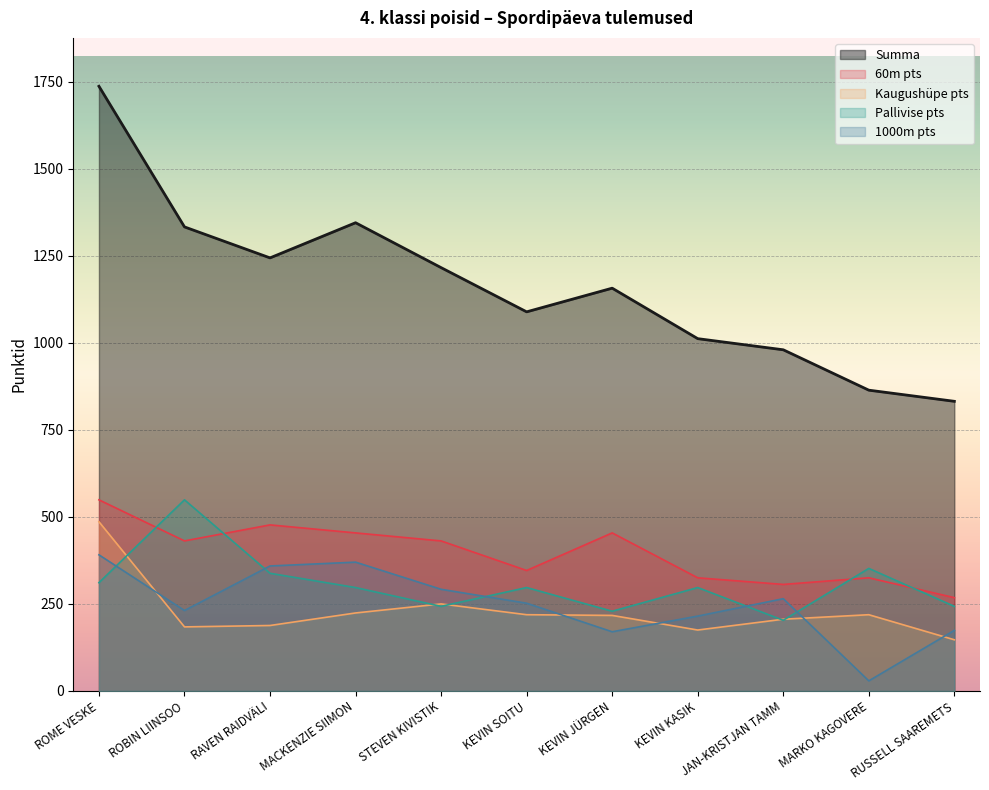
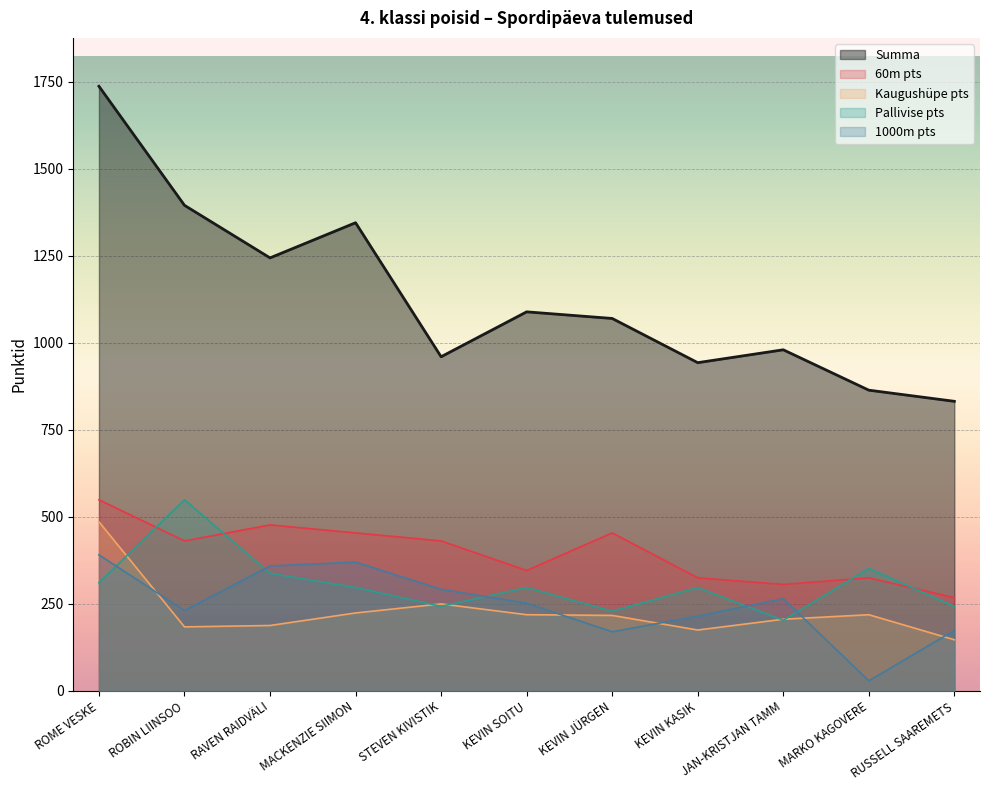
  {
    "Summa": {
      "ROME VESKE": 1740,
-     "ROBIN LIINSOO": 1330,
+     "ROBIN LIINSOO": 1400,
      "RAVEN RAIDVÄLI": 1240,
      "MACKENZIE SIIMON": 1350,
-     "STEVEN KIVISTIK": 1220,
+     "STEVEN KIVISTIK": 960,
      "KEVIN SOITU": 1090,
-     "KEVIN JÜRGEN": 1160,
-     "KEVIN KASIK": 1010,
+     "KEVIN JÜRGEN": 1070,
+     "KEVIN KASIK": 940,
      "JAN-KRISTJAN TAMM": 980,
      "MARKO KAGOVERE": 860,
      "RUSSELL SAAREMETS": 830
    }
  }
